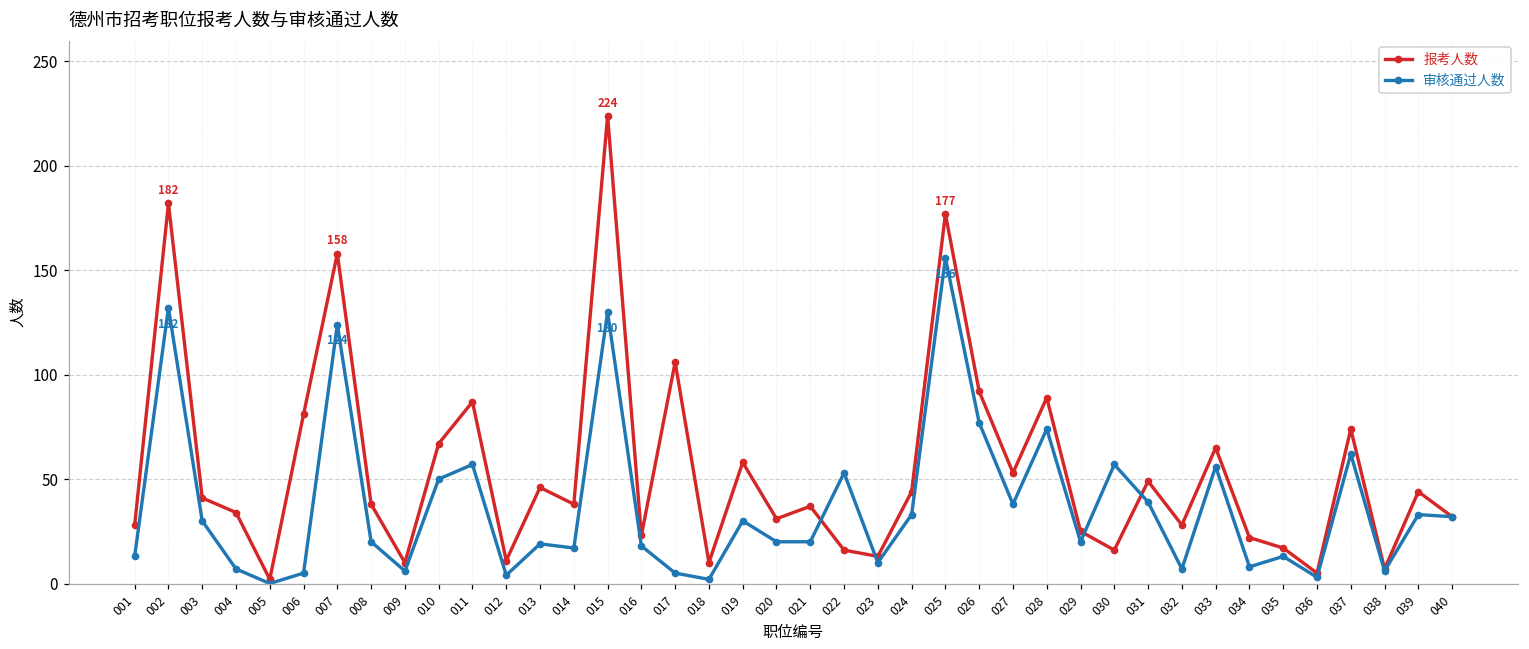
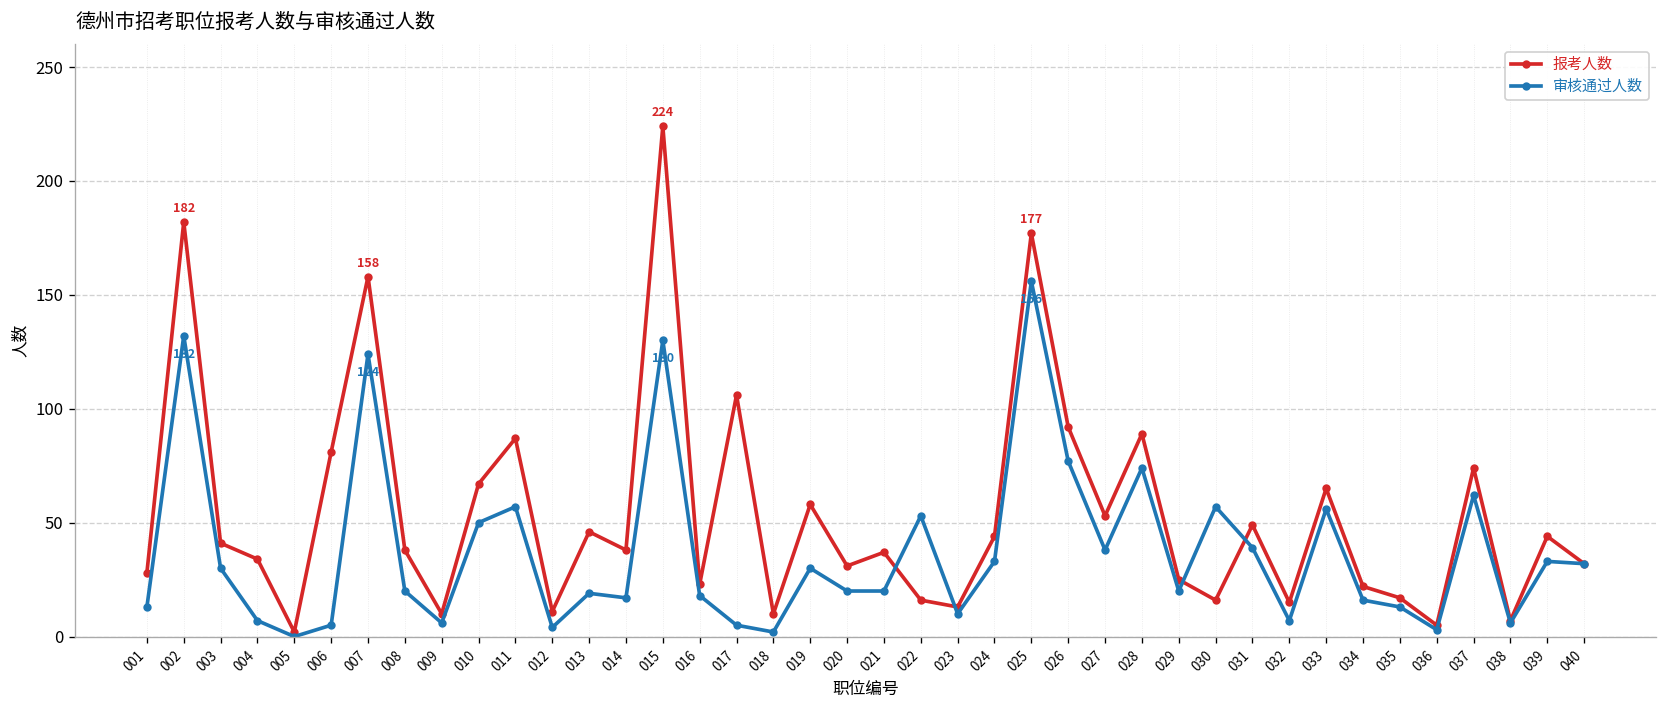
  {
    "报考人数": {
      "001": 28,
      "003": 41,
      "004": 34,
      "005": 2,
      "006": 81,
      "008": 38,
      "009": 10,
      "010": 67,
      "011": 87,
      "012": 11,
      "013": 46,
      "014": 38,
      "016": 23,
      "017": 106,
      "018": 10,
      "019": 58,
      "020": 31,
      "021": 37,
      "022": 16,
      "023": 13,
      "024": 44,
      "026": 92,
      "027": 53,
      "028": 89,
      "029": 25,
      "030": 16,
      "031": 49,
-     "032": 28,
+     "032": 15,
      "033": 65,
      "034": 22,
      "035": 17,
      "036": 5,
      "037": 74,
      "039": 44
    },
    "审核通过人数": {
      "001": 13,
      "003": 30,
      "004": 7,
      "005": 0,
      "006": 5,
      "008": 20,
      "009": 6,
      "010": 50,
      "011": 57,
      "012": 4,
      "013": 19,
      "014": 17,
      "016": 18,
      "017": 5,
      "018": 2,
      "019": 30,
      "020": 20,
      "021": 20,
      "022": 53,
      "023": 10,
      "024": 33,
      "026": 77,
      "027": 38,
      "028": 74,
      "029": 20,
      "030": 57,
      "031": 39,
      "032": 7,
      "033": 56,
-     "034": 8,
+     "034": 16,
      "035": 13,
      "036": 3,
      "037": 62,
      "039": 33
    }
  }
